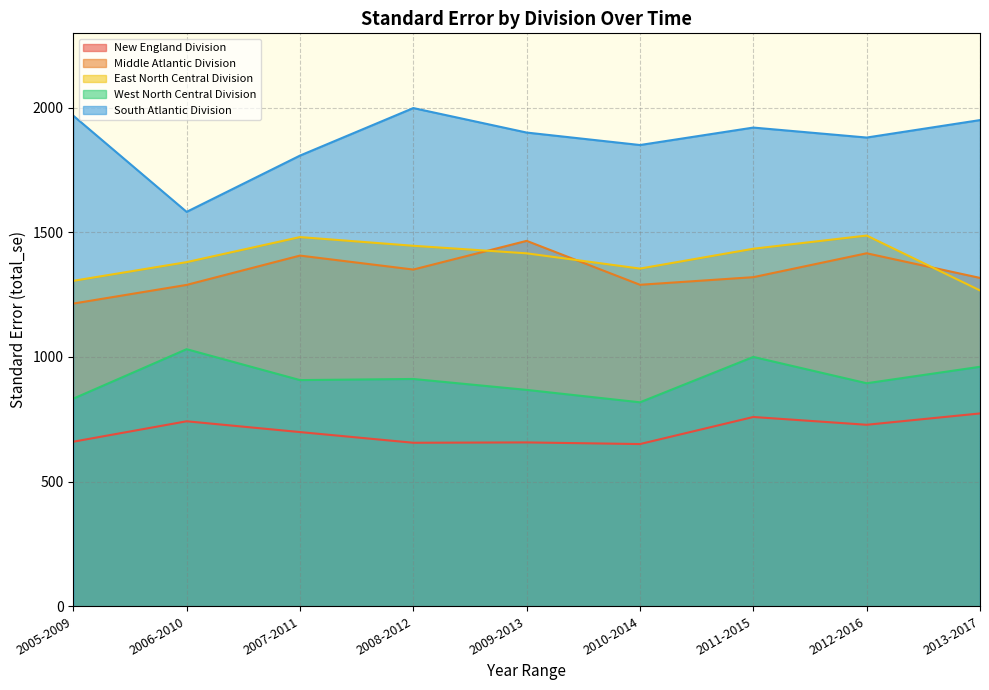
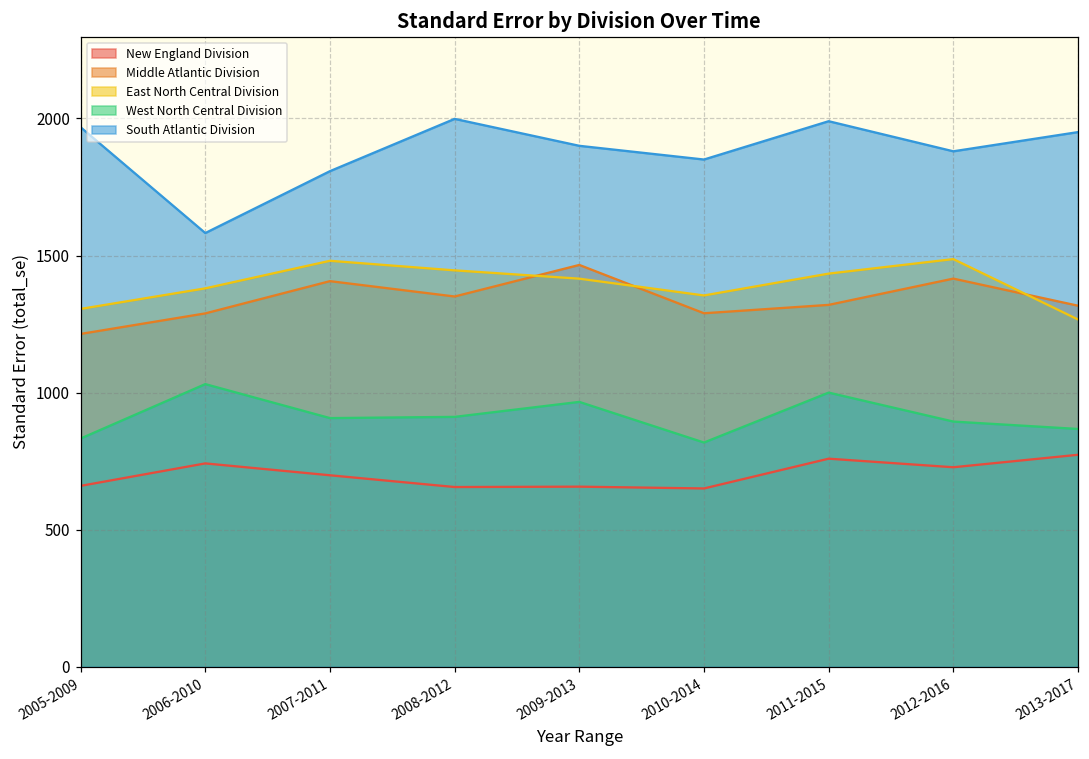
  {
    "East North Central Division": {
      "2005-2009": 1310,
      "2006-2010": 1380,
      "2007-2011": 1480,
      "2008-2012": 1450,
      "2009-2013": 1420,
      "2010-2014": 1350,
      "2011-2015": 1430,
      "2012-2016": 1490,
      "2013-2017": 1270
    },
    "West North Central Division": {
      "2005-2009": 830,
      "2006-2010": 1030,
      "2007-2011": 910,
      "2008-2012": 910,
-     "2009-2013": 870,
+     "2009-2013": 970,
      "2010-2014": 820,
      "2011-2015": 1000,
      "2012-2016": 890,
-     "2013-2017": 960
+     "2013-2017": 870
    },
    "South Atlantic Division": {
      "2005-2009": 1970,
      "2006-2010": 1580,
      "2007-2011": 1810,
      "2008-2012": 2000,
      "2009-2013": 1900,
      "2010-2014": 1850,
-     "2011-2015": 1920,
+     "2011-2015": 1990,
      "2012-2016": 1880,
      "2013-2017": 1950
    }
  }
